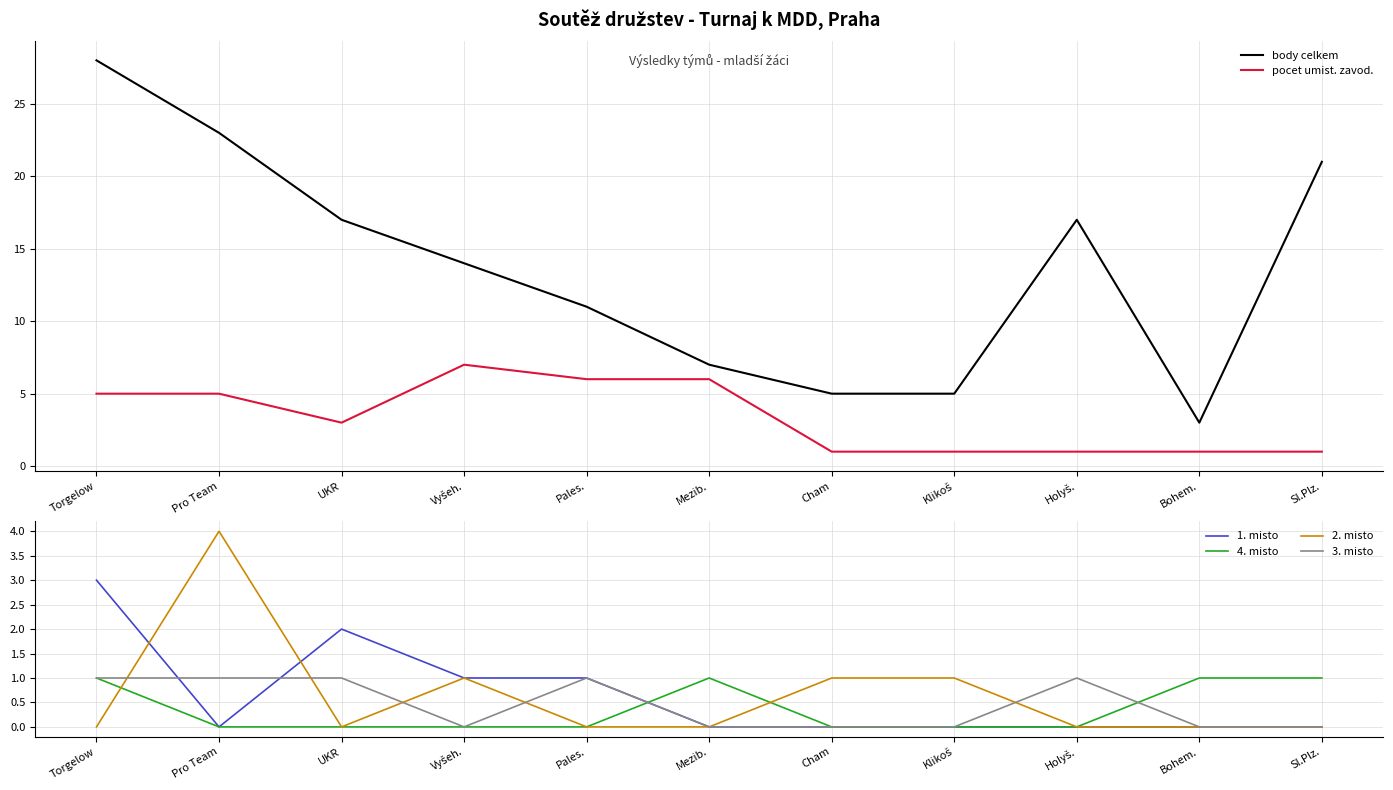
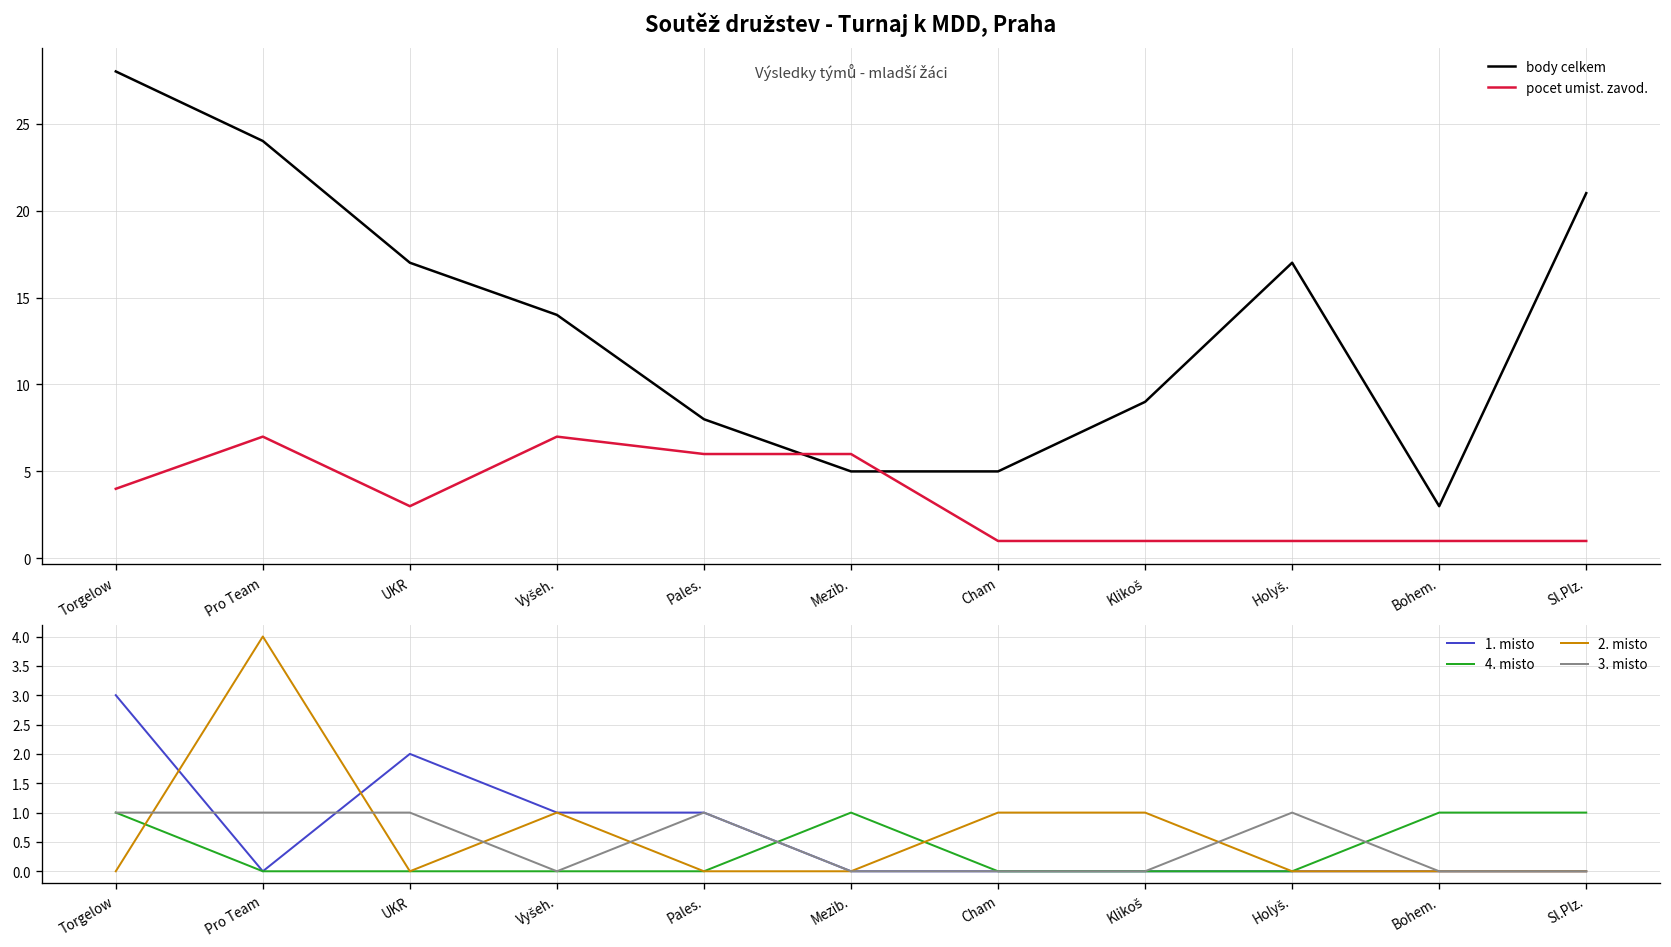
  {
    "Soutěž družstev - Turnaj k MDD, Praha": {
      "body celkem": {
        "Torgelow": 28,
-       "Pro Team": 23,
+       "Pro Team": 24,
        "UKR": 17,
        "Vyšeh.": 14,
-       "Pales.": 11,
-       "Mezib.": 7,
+       "Pales.": 8,
+       "Mezib.": 5,
        "Cham": 5,
-       "Klikoš": 5,
+       "Klikoš": 9,
        "Holyš.": 17,
        "Bohem.": 3,
        "Sl.Plz.": 21
      },
      "pocet umist. zavod.": {
-       "Torgelow": 5,
-       "Pro Team": 5,
+       "Torgelow": 4,
+       "Pro Team": 7,
        "UKR": 3,
        "Vyšeh.": 7,
        "Pales.": 6,
        "Mezib.": 6,
        "Cham": 1,
        "Klikoš": 1,
        "Holyš.": 1,
        "Bohem.": 1,
        "Sl.Plz.": 1
      }
    }
  }
